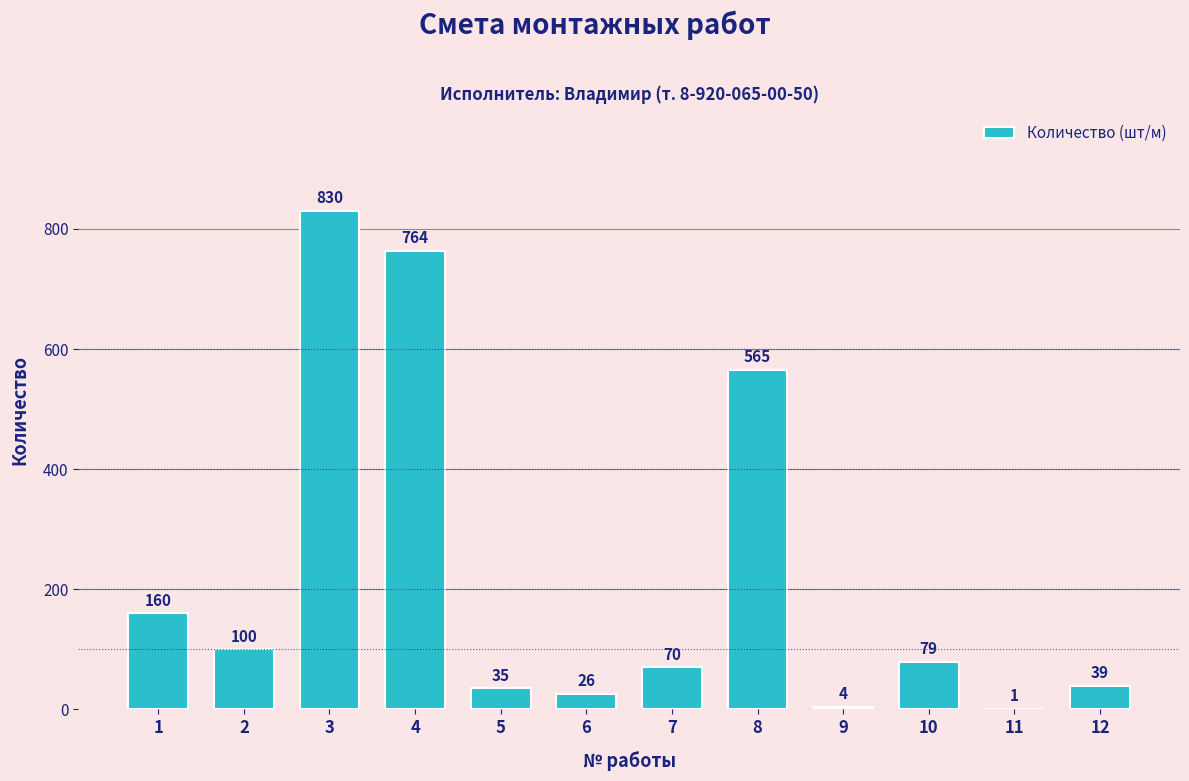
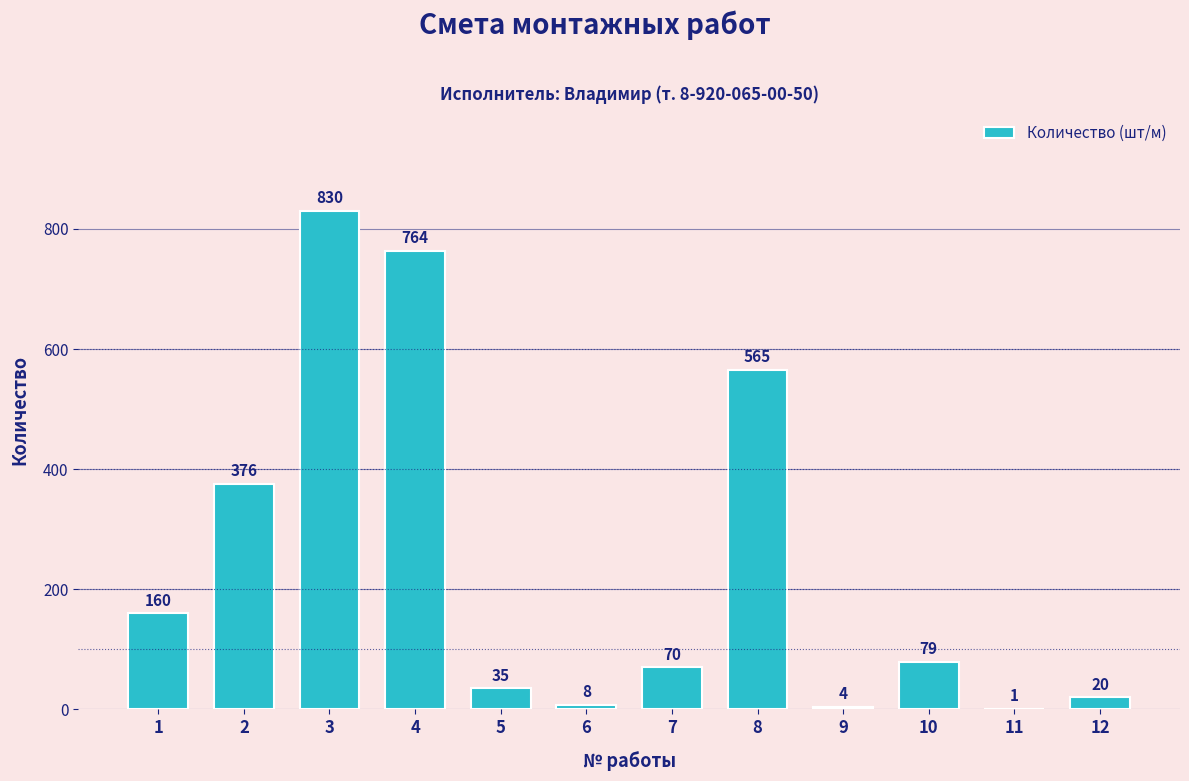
  {
    "1": 160,
-   "2": 100,
+   "2": 376,
    "3": 830,
    "4": 764,
    "5": 35,
-   "6": 26,
+   "6": 8,
    "7": 70,
    "8": 565,
    "9": 4,
    "10": 79,
    "11": 1,
-   "12": 39
+   "12": 20
  }
